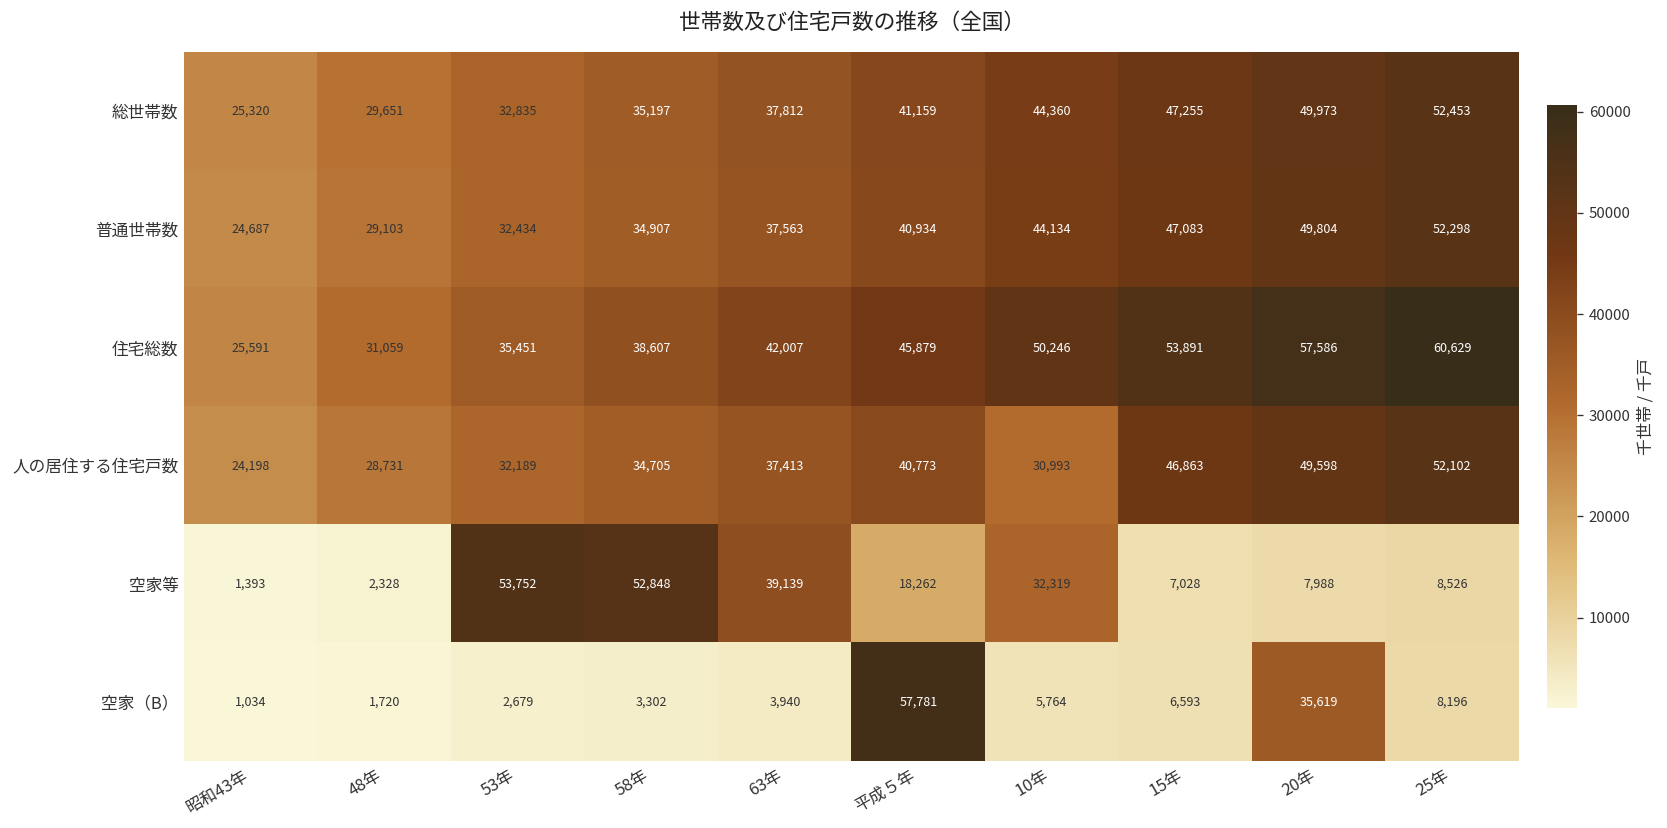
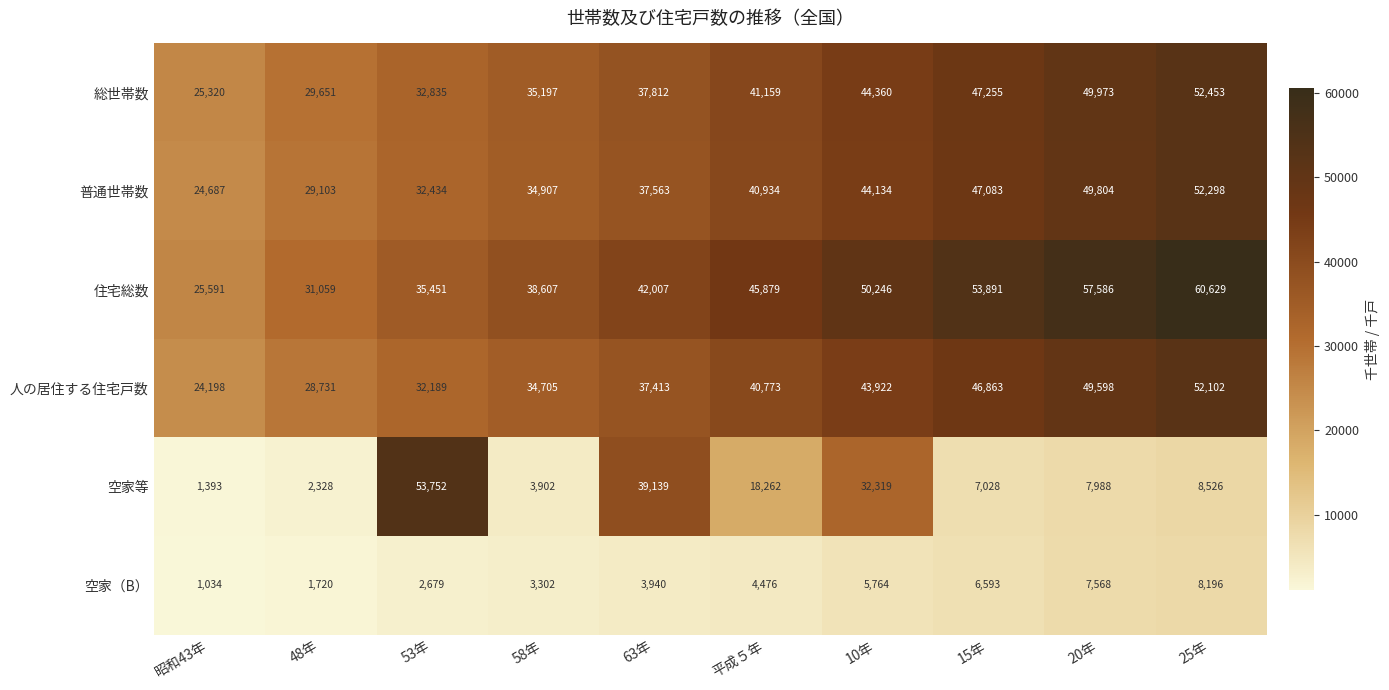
  {
    "総世帯数": {
      "昭和43年": "25,320",
      "48年": "29,651",
      "53年": "32,835",
      "58年": "35,197",
      "63年": "37,812",
      "平成５年": "41,159",
      "10年": "44,360",
      "15年": "47,255",
      "20年": "49,973",
      "25年": "52,453"
    },
    "普通世帯数": {
      "昭和43年": "24,687",
      "48年": "29,103",
      "53年": "32,434",
      "58年": "34,907",
      "63年": "37,563",
      "平成５年": "40,934",
      "10年": "44,134",
      "15年": "47,083",
      "20年": "49,804",
      "25年": "52,298"
    },
    "住宅総数": {
      "昭和43年": "25,591",
      "48年": "31,059",
      "53年": "35,451",
      "58年": "38,607",
      "63年": "42,007",
      "平成５年": "45,879",
      "10年": "50,246",
      "15年": "53,891",
      "20年": "57,586",
      "25年": "60,629"
    },
    "人の居住する住宅戸数": {
      "昭和43年": "24,198",
      "48年": "28,731",
      "53年": "32,189",
      "58年": "34,705",
      "63年": "37,413",
      "平成５年": "40,773",
-     "10年": "30,993",
+     "10年": "43,922",
      "15年": "46,863",
      "20年": "49,598",
      "25年": "52,102"
    },
    "空家等": {
      "昭和43年": "1,393",
      "48年": "2,328",
      "53年": "53,752",
-     "58年": "52,848",
+     "58年": "3,902",
      "63年": "39,139",
      "平成５年": "18,262",
      "10年": "32,319",
      "15年": "7,028",
      "20年": "7,988",
      "25年": "8,526"
    },
    "空家（B）": {
      "昭和43年": "1,034",
      "48年": "1,720",
      "53年": "2,679",
      "58年": "3,302",
      "63年": "3,940",
-     "平成５年": "57,781",
+     "平成５年": "4,476",
      "10年": "5,764",
      "15年": "6,593",
-     "20年": "35,619",
+     "20年": "7,568",
      "25年": "8,196"
    }
  }
